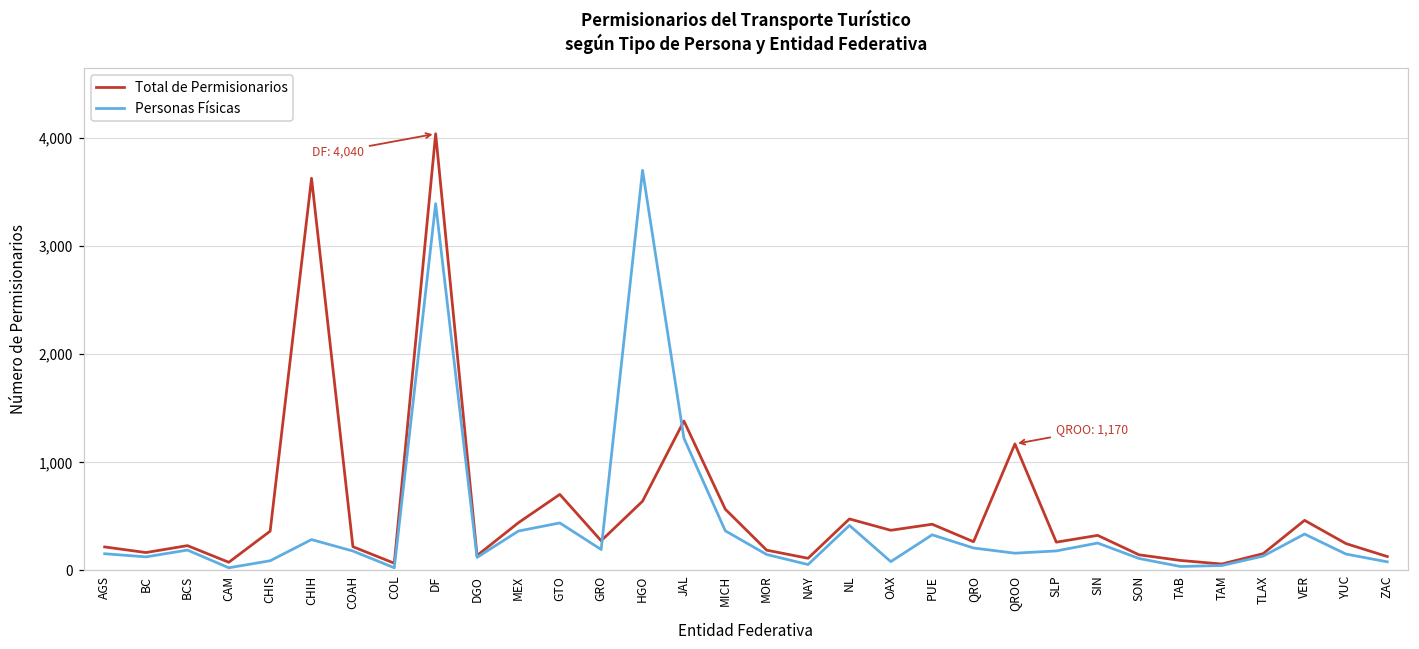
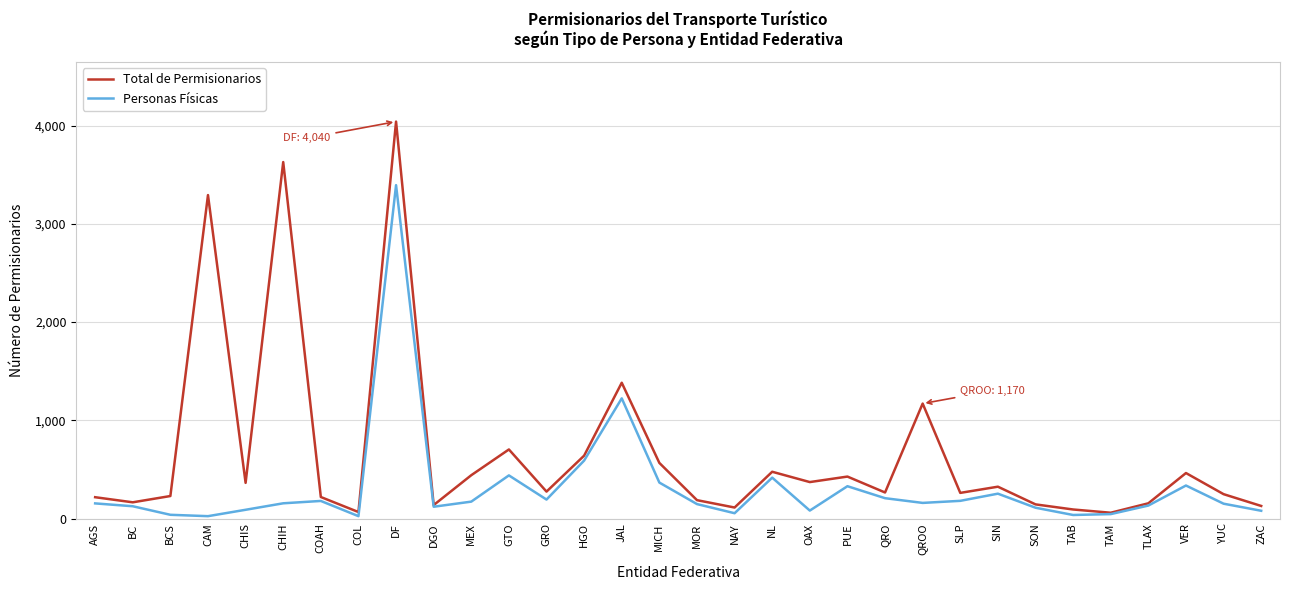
  {
    "Total de Permisionarios": {
      "AGS": "200",
      "BC": "200",
      "BCS": "200",
-     "CAM": "100",
+     "CAM": "3,300",
      "CHIS": "400",
      "CHIH": "3,600",
      "COAH": "200",
      "COL": "100",
      "MEX": "400",
      "GTO": "700",
      "GRO": "300",
      "HGO": "600",
      "JAL": "1,400",
      "MICH": "600",
      "MOR": "200",
      "NAY": "100",
      "NL": "500",
      "OAX": "400",
      "PUE": "400",
      "QRO": "300",
      "SLP": "300",
      "SIN": "300",
      "SON": "100",
      "TAB": "100",
      "VER": "500",
      "YUC": "200",
      "ZAC": "100"
    },
    "Personas Físicas": {
      "AGS": "200",
      "BC": "100",
-     "BCS": "200",
+     "BCS": "0",
      "CAM": "0",
      "CHIS": "100",
-     "CHIH": "300",
+     "CHIH": "200",
      "COAH": "200",
      "COL": "0",
      "DF": "3,400",
-     "MEX": "400",
+     "MEX": "200",
      "GTO": "400",
      "GRO": "200",
-     "HGO": "3,700",
+     "HGO": "600",
      "JAL": "1,200",
      "MICH": "400",
      "MOR": "100",
      "NAY": "100",
      "NL": "400",
      "OAX": "100",
      "PUE": "300",
      "QRO": "200",
      "QROO": "200",
      "SLP": "200",
      "SIN": "300",
      "SON": "100",
      "TAB": "0",
      "VER": "300",
      "YUC": "200",
      "ZAC": "100"
    }
  }
